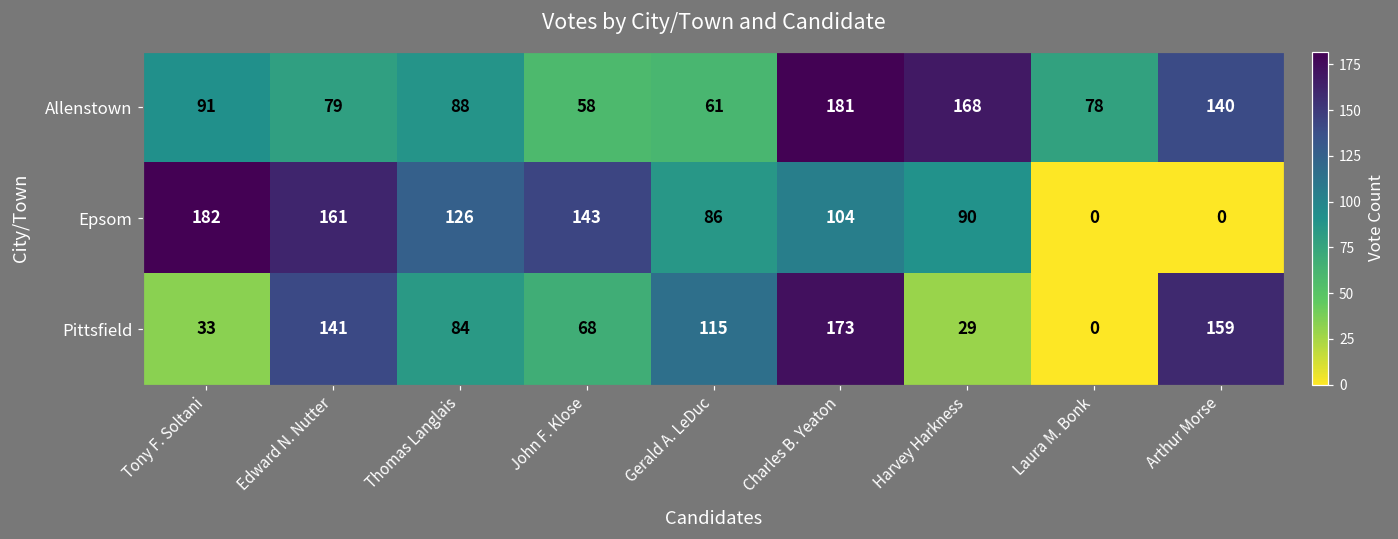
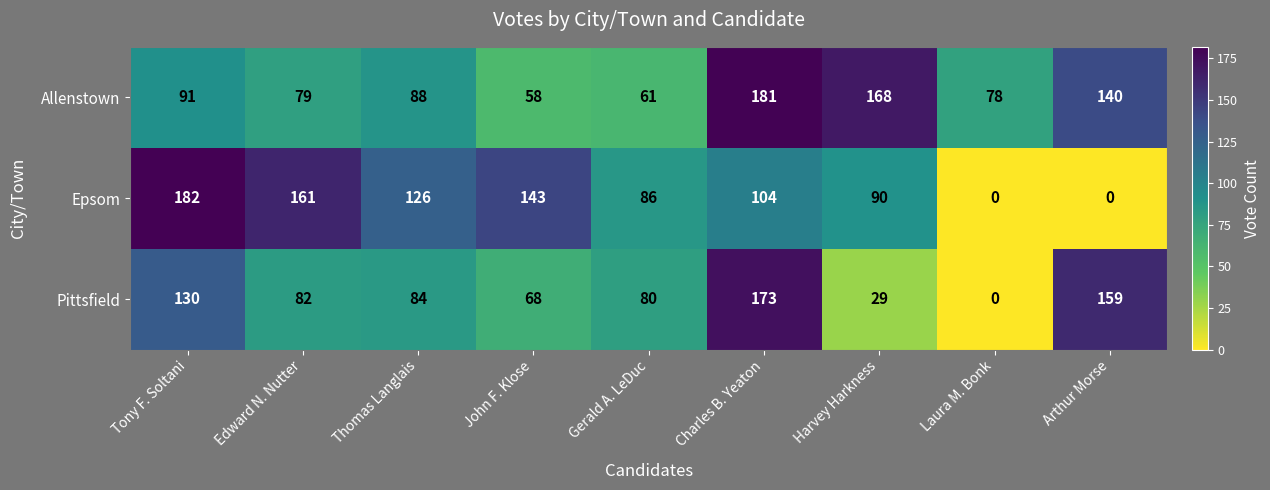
  {
    "Allenstown": {
      "Tony F. Soltani": 91,
      "Edward N. Nutter": 79,
      "Thomas Langlais": 88,
      "John F. Klose": 58,
      "Gerald A. LeDuc": 61,
      "Charles B. Yeaton": 181,
      "Harvey Harkness": 168,
      "Laura M. Bonk": 78,
      "Arthur Morse": 140
    },
    "Epsom": {
      "Tony F. Soltani": 182,
      "Edward N. Nutter": 161,
      "Thomas Langlais": 126,
      "John F. Klose": 143,
      "Gerald A. LeDuc": 86,
      "Charles B. Yeaton": 104,
      "Harvey Harkness": 90,
      "Laura M. Bonk": 0,
      "Arthur Morse": 0
    },
    "Pittsfield": {
-     "Tony F. Soltani": 33,
-     "Edward N. Nutter": 141,
+     "Tony F. Soltani": 130,
+     "Edward N. Nutter": 82,
      "Thomas Langlais": 84,
      "John F. Klose": 68,
-     "Gerald A. LeDuc": 115,
+     "Gerald A. LeDuc": 80,
      "Charles B. Yeaton": 173,
      "Harvey Harkness": 29,
      "Laura M. Bonk": 0,
      "Arthur Morse": 159
    }
  }
